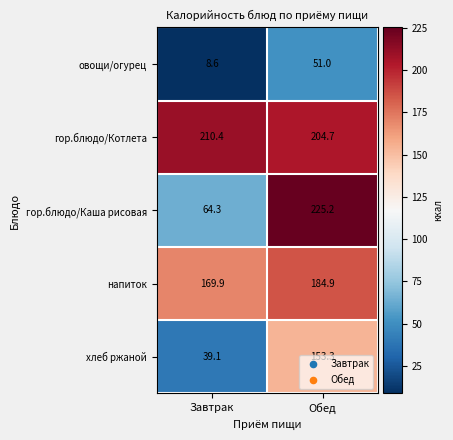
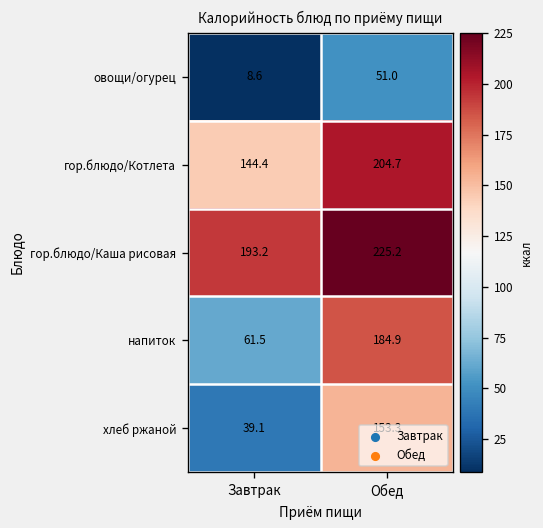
  {
    "овощи/огурец": {
      "Завтрак": 8.6,
      "Обед": 51.0
    },
    "гор.блюдо/Котлета": {
-     "Завтрак": 210.4,
+     "Завтрак": 144.4,
      "Обед": 204.7
    },
    "гор.блюдо/Каша рисовая": {
-     "Завтрак": 64.3,
+     "Завтрак": 193.2,
      "Обед": 225.2
    },
    "напиток": {
-     "Завтрак": 169.9,
+     "Завтрак": 61.5,
      "Обед": 184.9
    },
    "хлеб ржаной": {
      "Завтрак": 39.1
    }
  }
